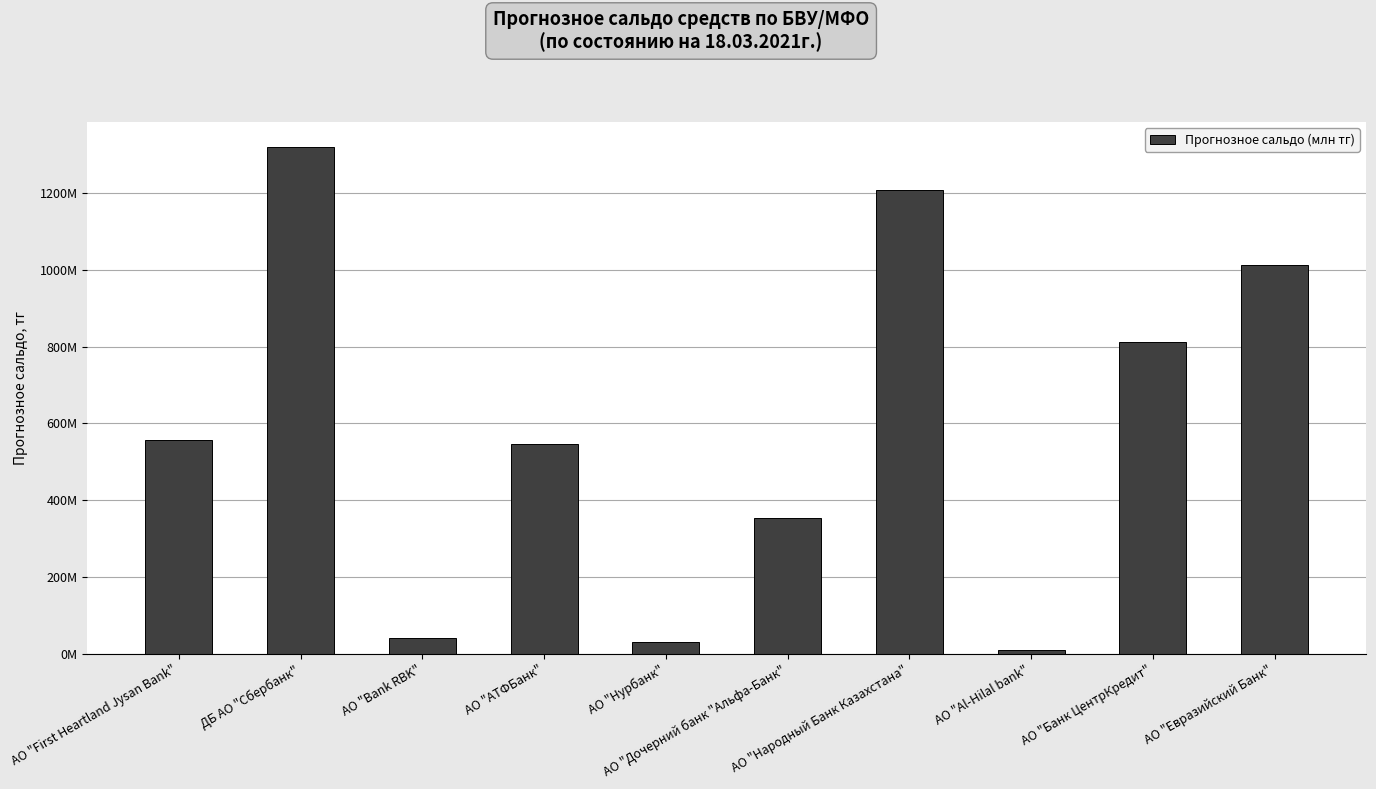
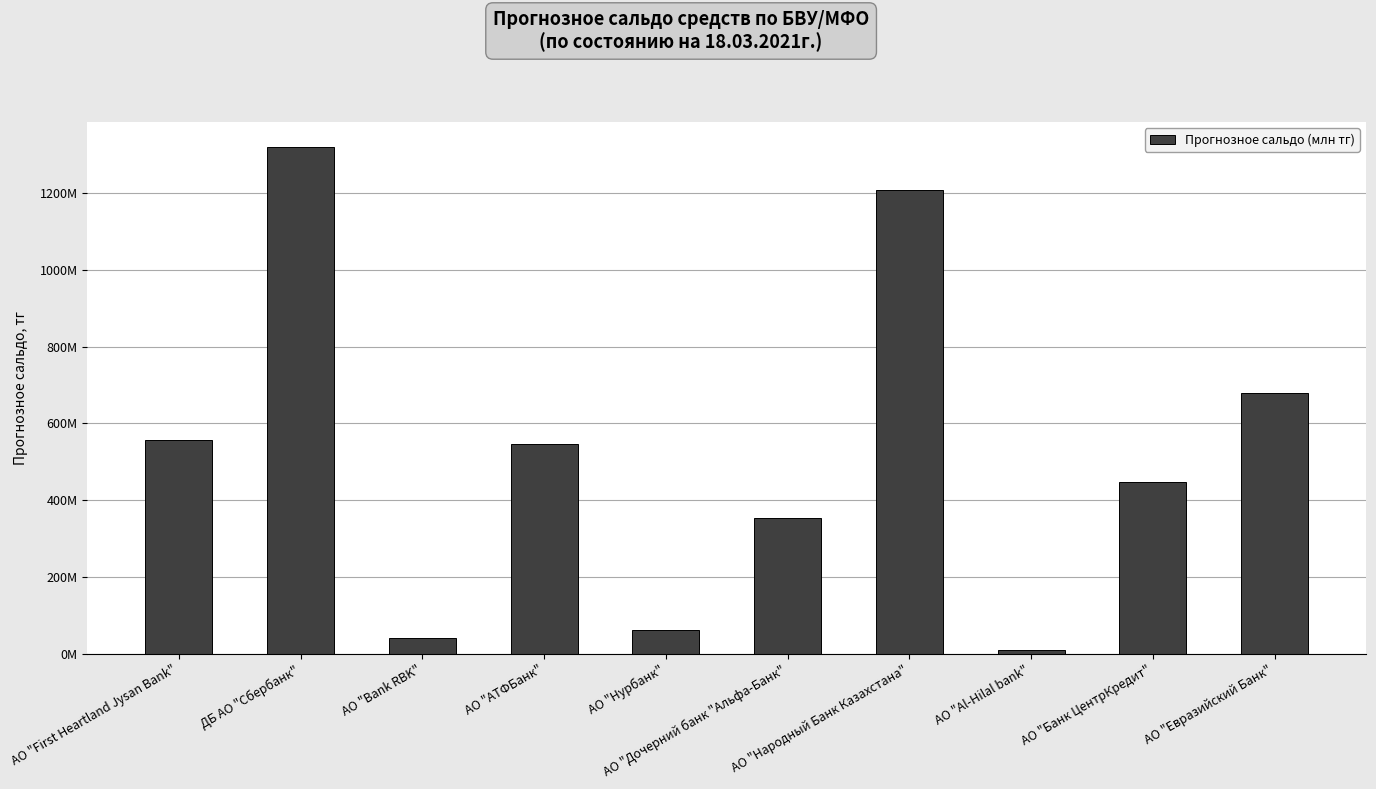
  {
    "АО \"First Heartland Jysan Bank\"": 560000000,
    "ДБ АО \"Сбербанк\"": 1320000000,
    "АО \"Bank RBK\"": 40000000,
    "АО \"АТФБанк\"": 550000000,
-   "АО \"Нурбанк\"": 30000000,
+   "АО \"Нурбанк\"": 60000000,
    "АО \"Дочерний банк \"Альфа-Банк\"": 350000000,
    "АО \"Народный Банк Казахстана\"": 1210000000,
    "АО \"Al-Hilal bank\"": 10000000,
-   "АО \"Банк ЦентрКредит\"": 810000000,
-   "АО \"Евразийский Банк\"": 1010000000
+   "АО \"Банк ЦентрКредит\"": 450000000,
+   "АО \"Евразийский Банк\"": 680000000
  }
